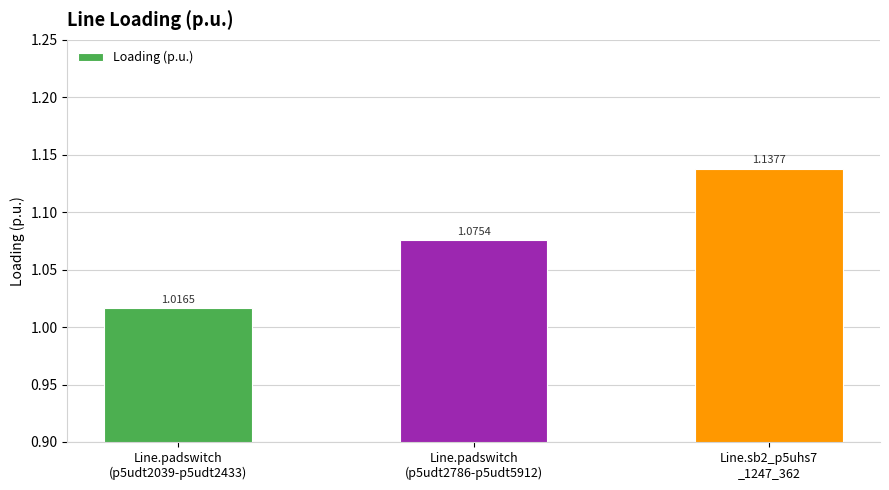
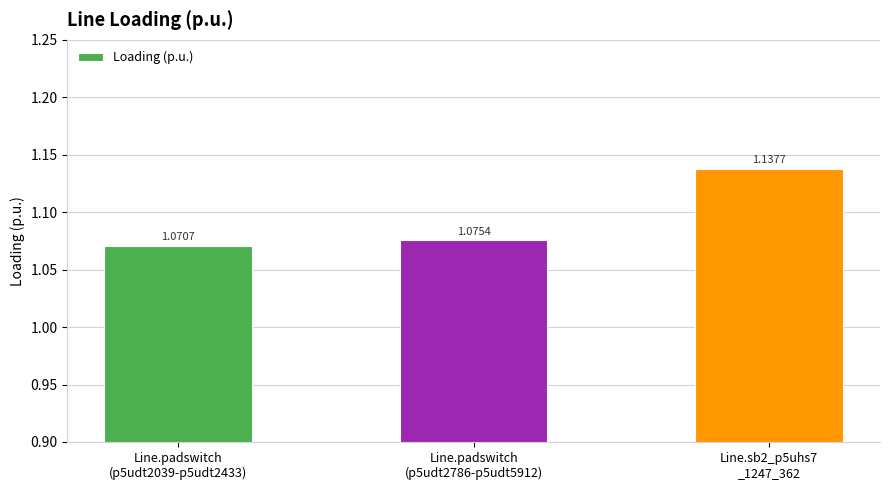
  {
-   "Line.padswitch (p5udt2039-p5udt2433)": 1.0165,
+   "Line.padswitch (p5udt2039-p5udt2433)": 1.0707,
    "Line.padswitch (p5udt2786-p5udt5912)": 1.0754,
    "Line.sb2_p5uhs7 _1247_362": 1.1377
  }
